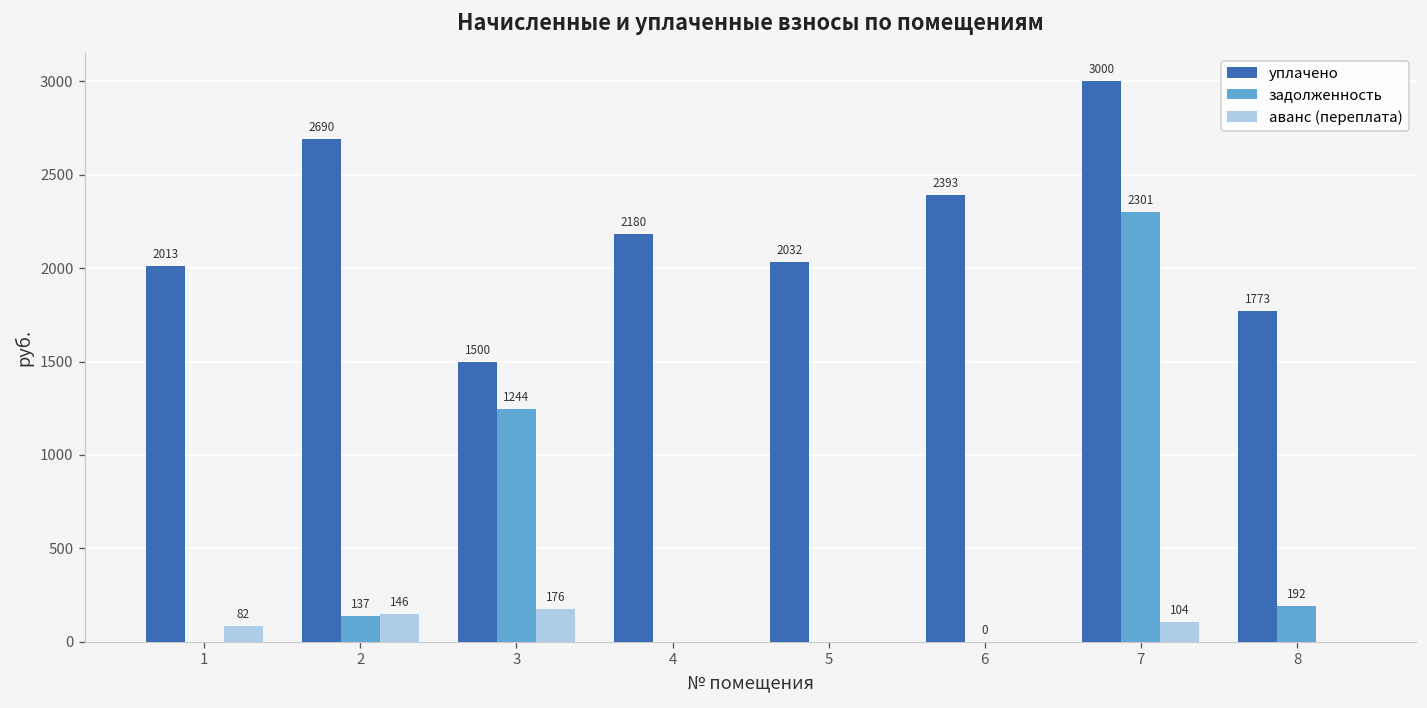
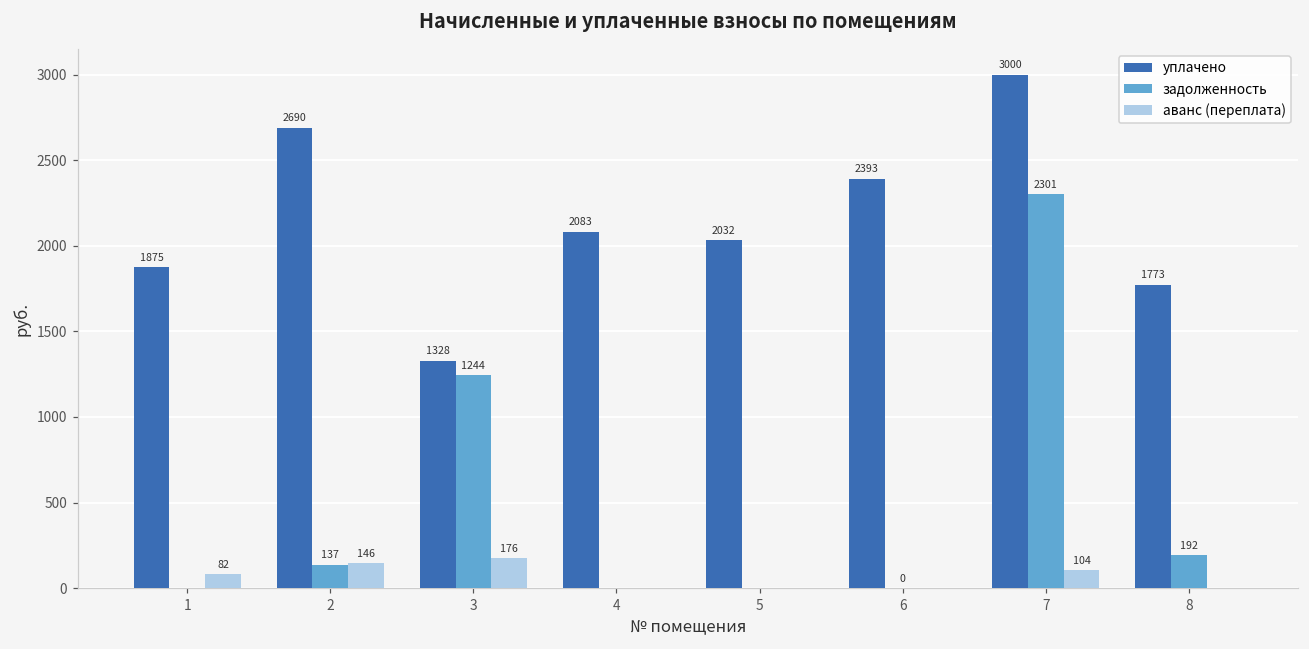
  {
    "уплачено": {
-     "1": 2013,
+     "1": 1875,
      "2": 2690,
-     "3": 1500,
-     "4": 2180,
+     "3": 1328,
+     "4": 2083,
      "5": 2032,
      "6": 2393,
      "7": 3000,
      "8": 1773
    },
    "задолженность": {
      "2": 137,
      "3": 1244,
      "6": 0,
      "7": 2301,
      "8": 192
    },
    "аванс (переплата)": {
      "1": 82,
      "2": 146,
      "3": 176,
      "7": 104
    }
  }
